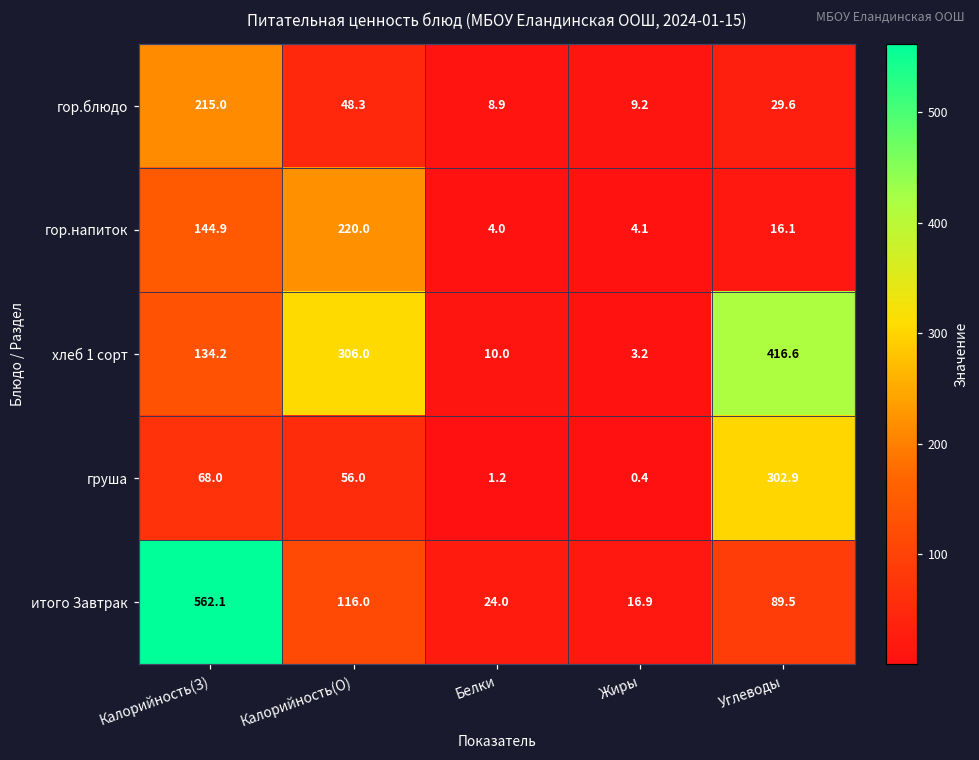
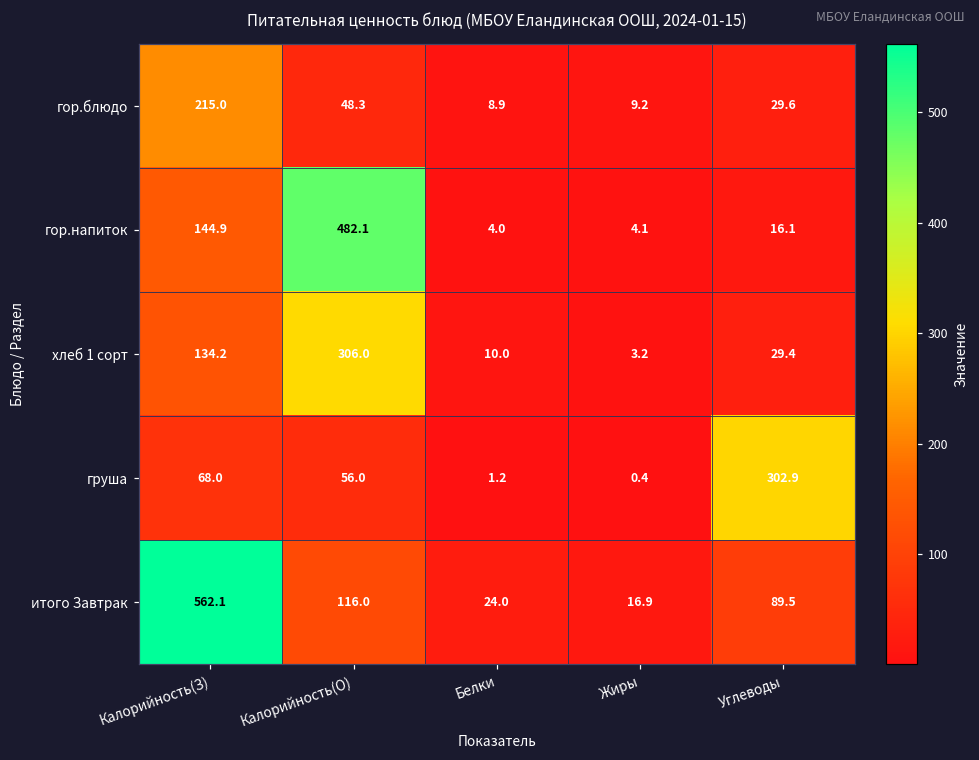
  {
    "гор.блюдо": {
      "Калорийность(З)": 215.0,
      "Калорийность(О)": 48.3,
      "Белки": 8.9,
      "Жиры": 9.2,
      "Углеводы": 29.6
    },
    "гор.напиток": {
      "Калорийность(З)": 144.9,
-     "Калорийность(О)": 220.0,
+     "Калорийность(О)": 482.1,
      "Белки": 4.0,
      "Жиры": 4.1,
      "Углеводы": 16.1
    },
    "хлеб 1 сорт": {
      "Калорийность(З)": 134.2,
      "Калорийность(О)": 306.0,
      "Белки": 10.0,
      "Жиры": 3.2,
-     "Углеводы": 416.6
+     "Углеводы": 29.4
    },
    "груша": {
      "Калорийность(З)": 68.0,
      "Калорийность(О)": 56.0,
      "Белки": 1.2,
      "Жиры": 0.4,
      "Углеводы": 302.9
    },
    "итого Завтрак": {
      "Калорийность(З)": 562.1,
      "Калорийность(О)": 116.0,
      "Белки": 24.0,
      "Жиры": 16.9,
      "Углеводы": 89.5
    }
  }
